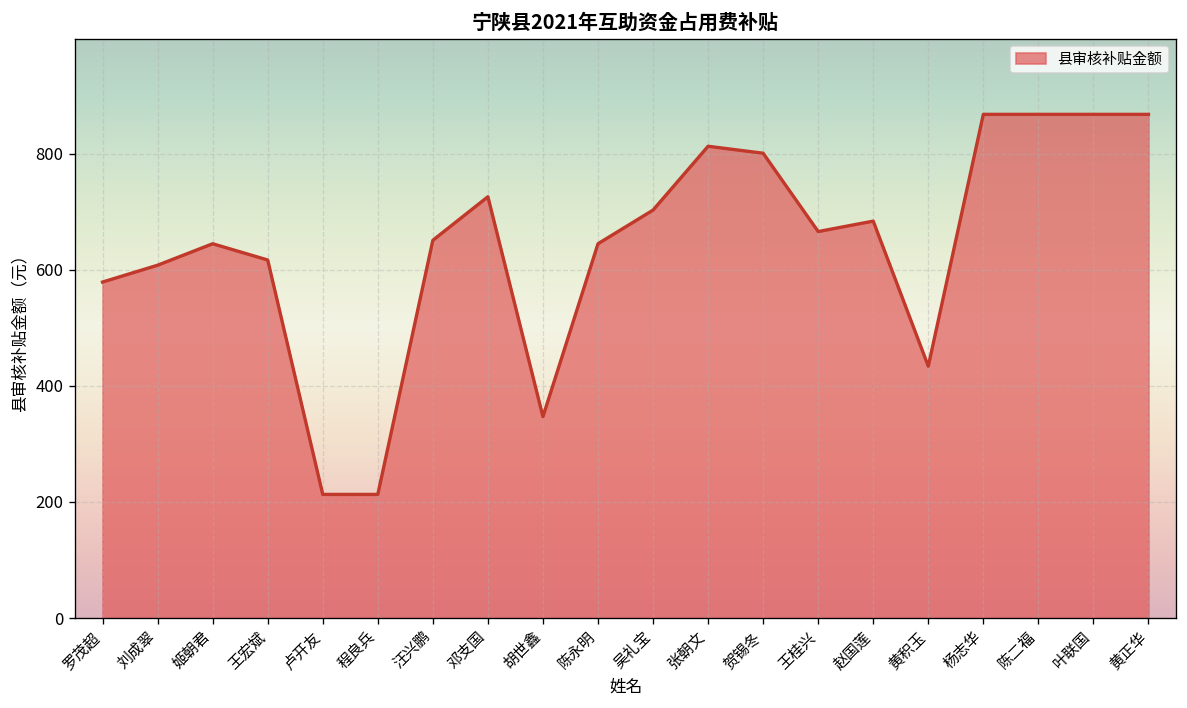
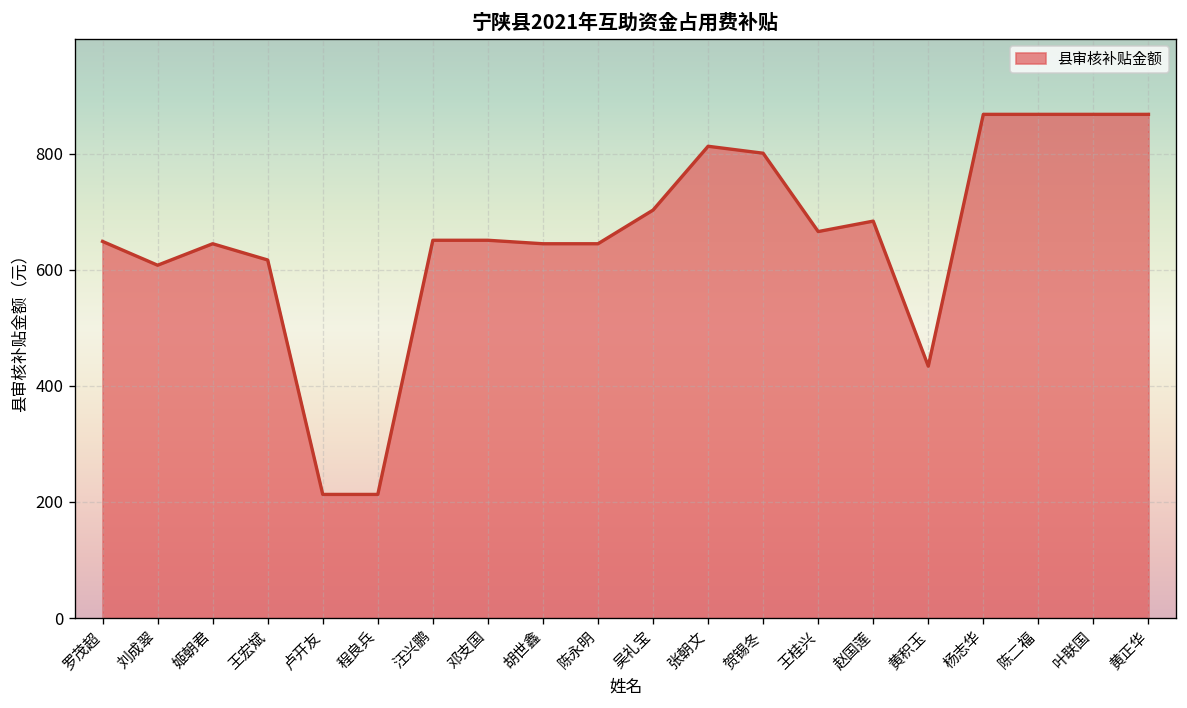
  {
-   "罗茂超": 580,
+   "罗茂超": 650,
    "刘成翠": 610,
    "姬朝君": 650,
    "王宏斌": 620,
    "卢开友": 210,
    "程良兵": 210,
    "汪兴鹏": 650,
-   "邓支国": 730,
-   "胡世鑫": 350,
+   "邓支国": 650,
+   "胡世鑫": 650,
    "陈永明": 650,
    "吴礼宝": 700,
    "张朝文": 810,
    "贺锡冬": 800,
    "王桂兴": 670,
    "赵国莲": 680,
    "黄积玉": 430,
    "杨志华": 870,
    "陈二福": 870,
    "叶联国": 870,
    "黄正华": 870
  }
